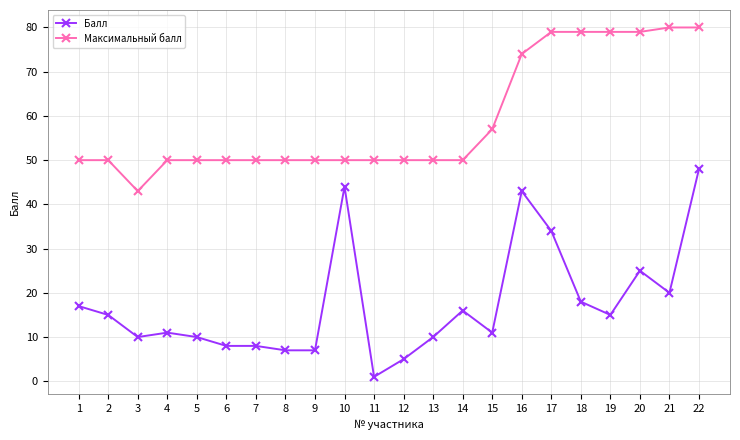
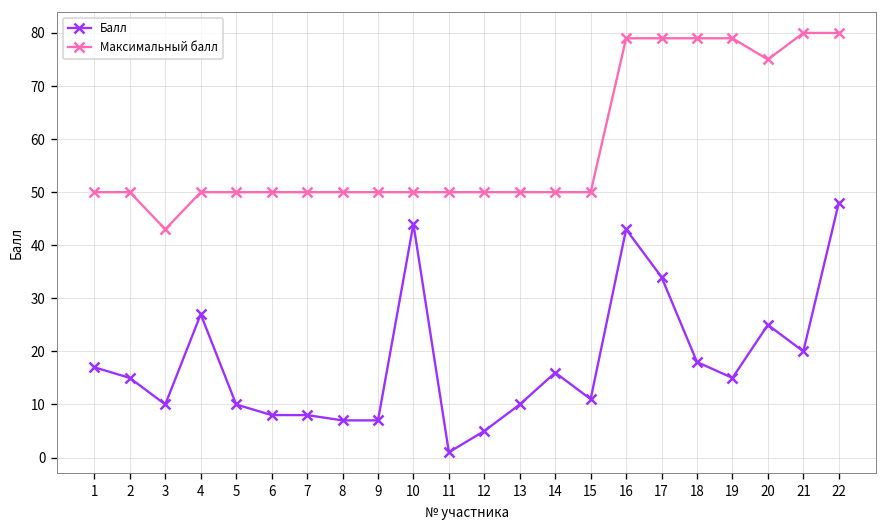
  {
    "Балл": {
      "1": 17,
      "2": 15,
      "3": 10,
-     "4": 11,
+     "4": 27,
      "5": 10,
      "6": 8,
      "7": 8,
      "8": 7,
      "9": 7,
      "10": 44,
      "11": 1,
      "12": 5,
      "13": 10,
      "14": 16,
      "15": 11,
      "16": 43,
      "17": 34,
      "18": 18,
      "19": 15,
      "20": 25,
      "21": 20,
      "22": 48
    },
    "Максимальный балл": {
      "1": 50,
      "2": 50,
      "3": 43,
      "4": 50,
      "5": 50,
      "6": 50,
      "7": 50,
      "8": 50,
      "9": 50,
      "10": 50,
      "11": 50,
      "12": 50,
      "13": 50,
      "14": 50,
-     "15": 57,
-     "16": 74,
+     "15": 50,
+     "16": 79,
      "17": 79,
      "18": 79,
      "19": 79,
-     "20": 79,
+     "20": 75,
      "21": 80,
      "22": 80
    }
  }
